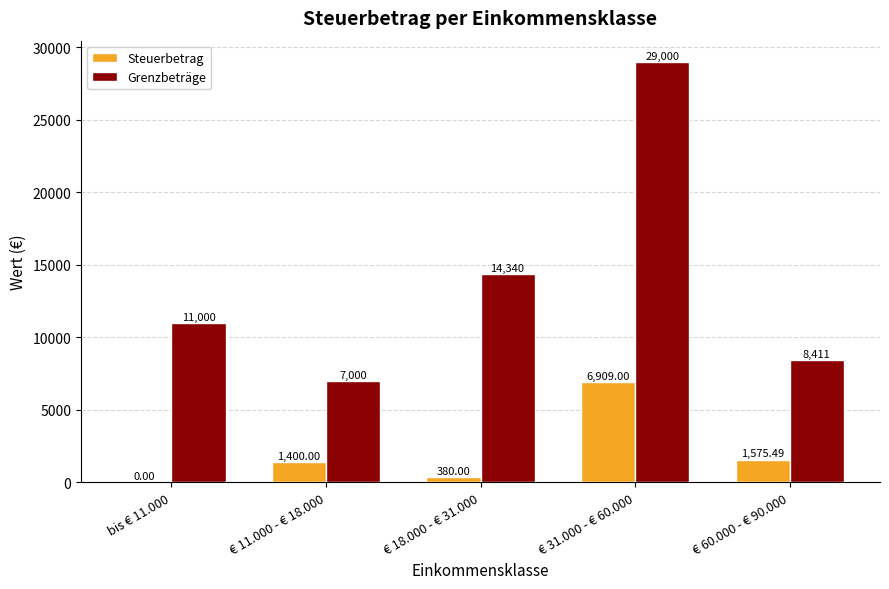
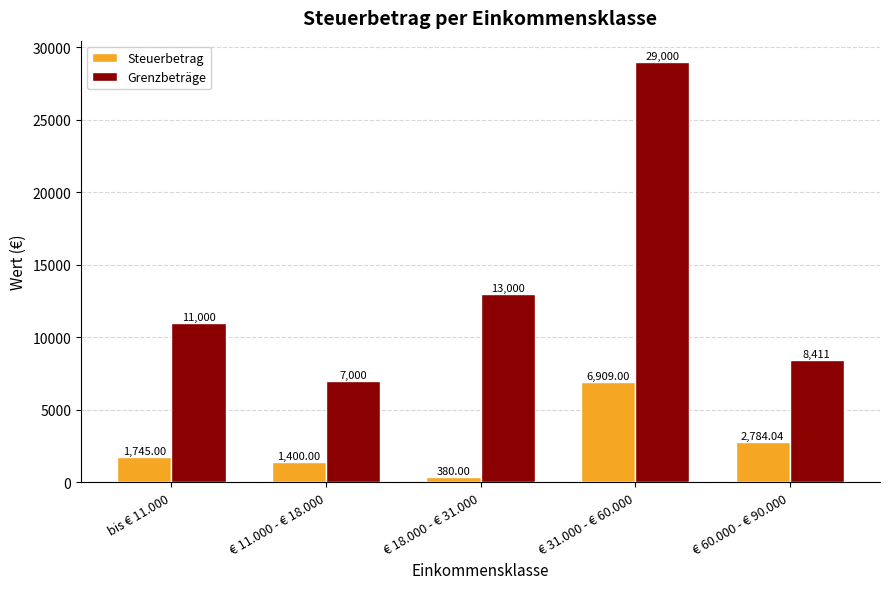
  {
    "Steuerbetrag": {
-     "bis € 11.000": "0.00",
+     "bis € 11.000": "1,745.00",
      "€ 11.000 - € 18.000": "1,400.00",
      "€ 18.000 - € 31.000": "380.00",
      "€ 31.000 - € 60.000": "6,909.00",
-     "€ 60.000 - € 90.000": "1,575.49"
+     "€ 60.000 - € 90.000": "2,784.04"
    },
    "Grenzbeträge": {
      "bis € 11.000": "11,000",
      "€ 11.000 - € 18.000": "7,000",
-     "€ 18.000 - € 31.000": "14,340",
+     "€ 18.000 - € 31.000": "13,000",
      "€ 31.000 - € 60.000": "29,000",
      "€ 60.000 - € 90.000": "8,411"
    }
  }
